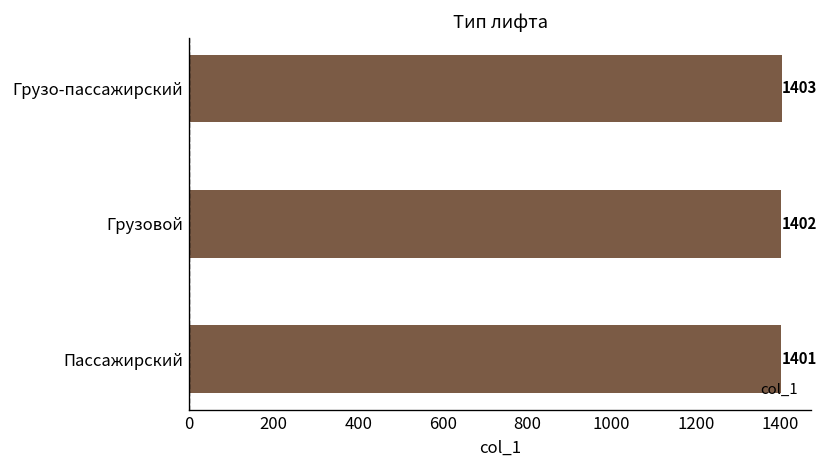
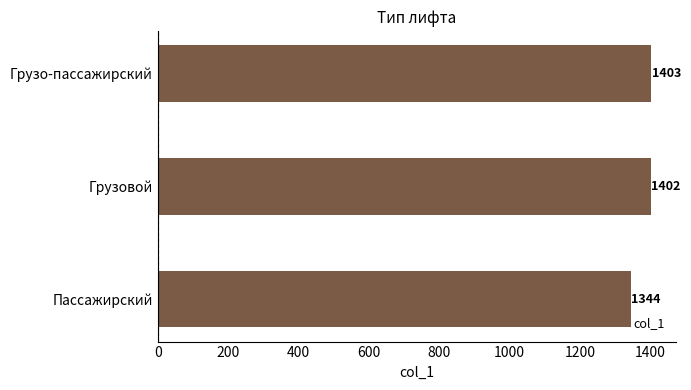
  {
    "Грузо-пассажирский": 1403,
    "Грузовой": 1402,
-   "Пассажирский": 1401
+   "Пассажирский": 1344
  }
